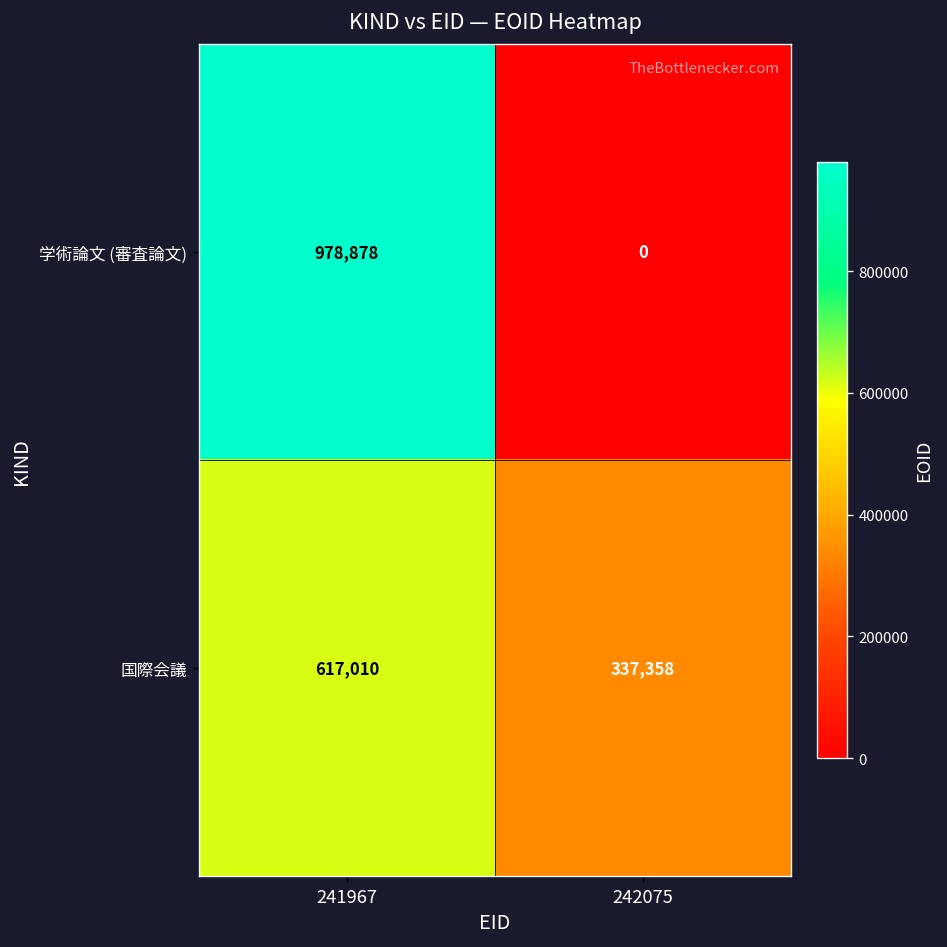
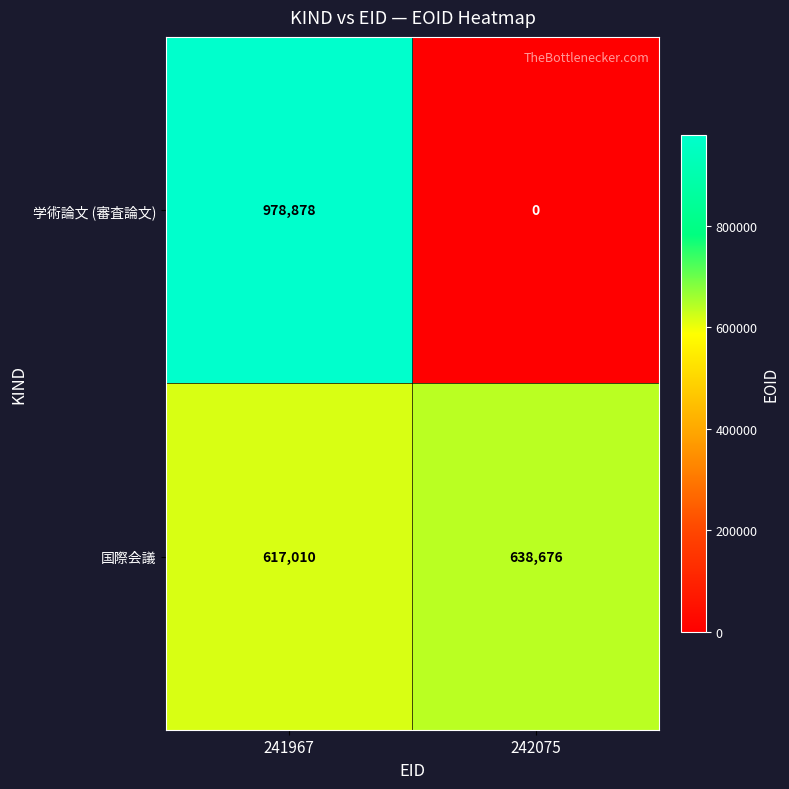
  {
    "学術論文 (審査論文)": {
      "241967": "978,878"
    },
    "国際会議": {
      "241967": "617,010",
-     "242075": "337,358"
+     "242075": "638,676"
    }
  }
